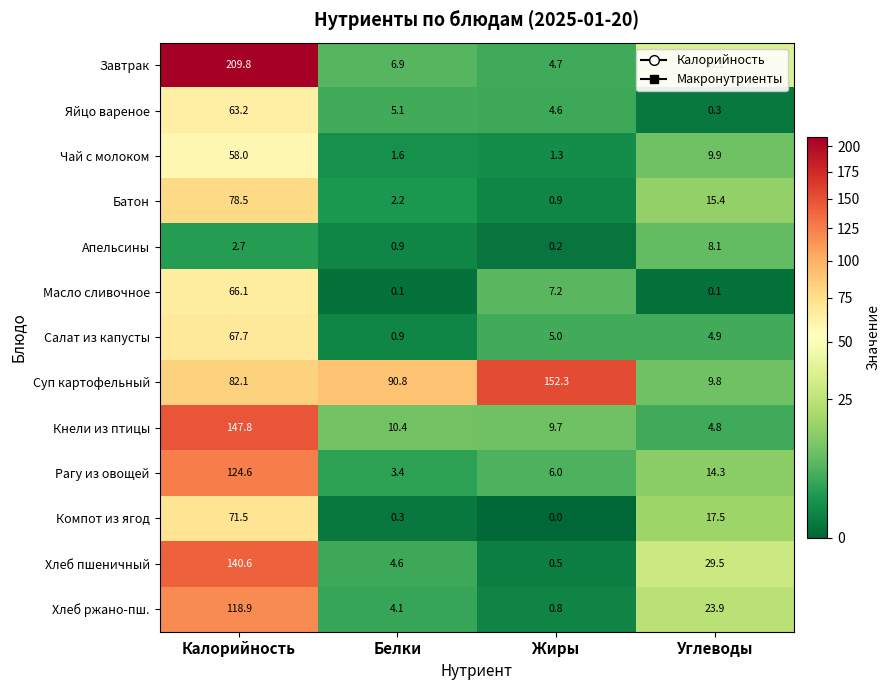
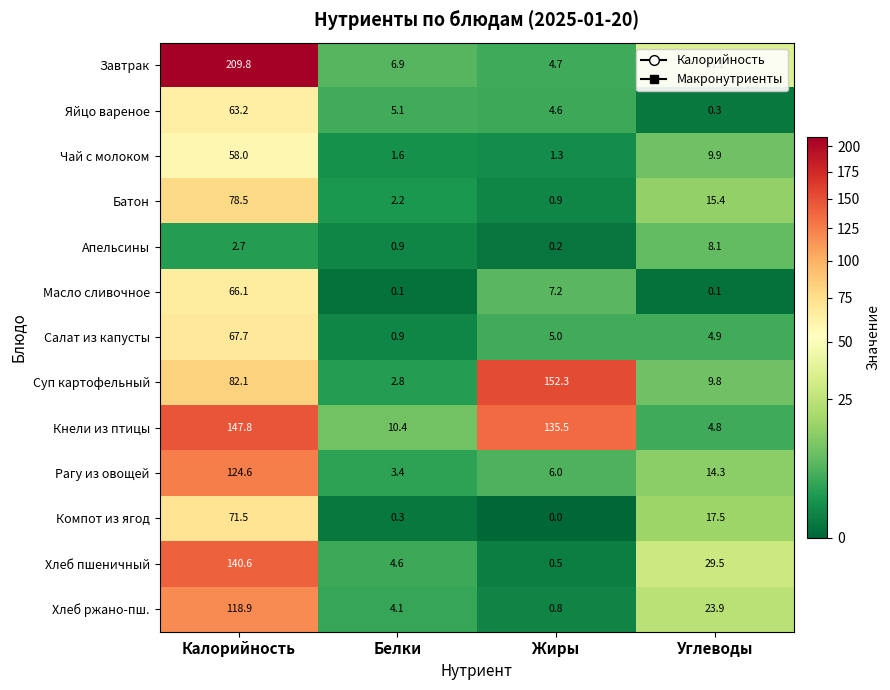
  {
    "Завтрак": {
      "Калорийность": 209.8,
      "Белки": 6.9,
      "Жиры": 4.7
    },
    "Яйцо вареное": {
      "Калорийность": 63.2,
      "Белки": 5.1,
      "Жиры": 4.6,
      "Углеводы": 0.3
    },
    "Чай с молоком": {
      "Калорийность": 58.0,
      "Белки": 1.6,
      "Жиры": 1.3,
      "Углеводы": 9.9
    },
    "Батон": {
      "Калорийность": 78.5,
      "Белки": 2.2,
      "Жиры": 0.9,
      "Углеводы": 15.4
    },
    "Апельсины": {
      "Калорийность": 2.7,
      "Белки": 0.9,
      "Жиры": 0.2,
      "Углеводы": 8.1
    },
    "Масло сливочное": {
      "Калорийность": 66.1,
      "Белки": 0.1,
      "Жиры": 7.2,
      "Углеводы": 0.1
    },
    "Салат из капусты": {
      "Калорийность": 67.7,
      "Белки": 0.9,
      "Жиры": 5.0,
      "Углеводы": 4.9
    },
    "Суп картофельный": {
      "Калорийность": 82.1,
-     "Белки": 90.8,
+     "Белки": 2.8,
      "Жиры": 152.3,
      "Углеводы": 9.8
    },
    "Кнели из птицы": {
      "Калорийность": 147.8,
      "Белки": 10.4,
-     "Жиры": 9.7,
+     "Жиры": 135.5,
      "Углеводы": 4.8
    },
    "Рагу из овощей": {
      "Калорийность": 124.6,
      "Белки": 3.4,
      "Жиры": 6.0,
      "Углеводы": 14.3
    },
    "Компот из ягод": {
      "Калорийность": 71.5,
      "Белки": 0.3,
      "Жиры": 0.0,
      "Углеводы": 17.5
    },
    "Хлеб пшеничный": {
      "Калорийность": 140.6,
      "Белки": 4.6,
      "Жиры": 0.5,
      "Углеводы": 29.5
    },
    "Хлеб ржано-пш.": {
      "Калорийность": 118.9,
      "Белки": 4.1,
      "Жиры": 0.8,
      "Углеводы": 23.9
    }
  }
